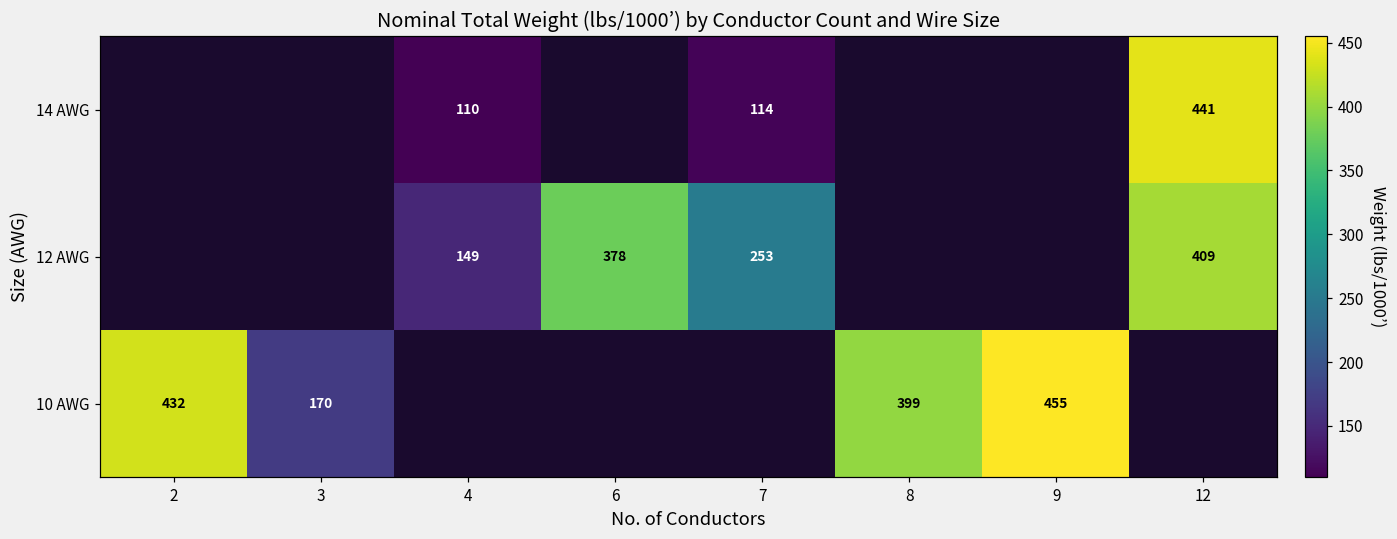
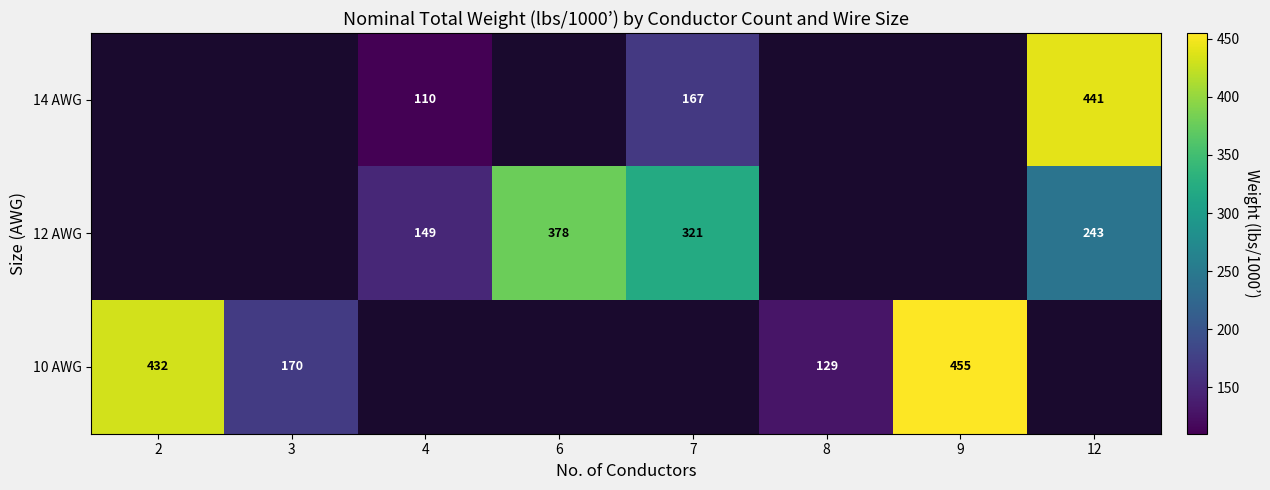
  {
    "14 AWG": {
      "4": 110,
-     "7": 114,
+     "7": 167,
      "12": 441
    },
    "12 AWG": {
      "4": 149,
      "6": 378,
-     "7": 253,
-     "12": 409
+     "7": 321,
+     "12": 243
    },
    "10 AWG": {
      "2": 432,
      "3": 170,
-     "8": 399,
+     "8": 129,
      "9": 455
    }
  }
